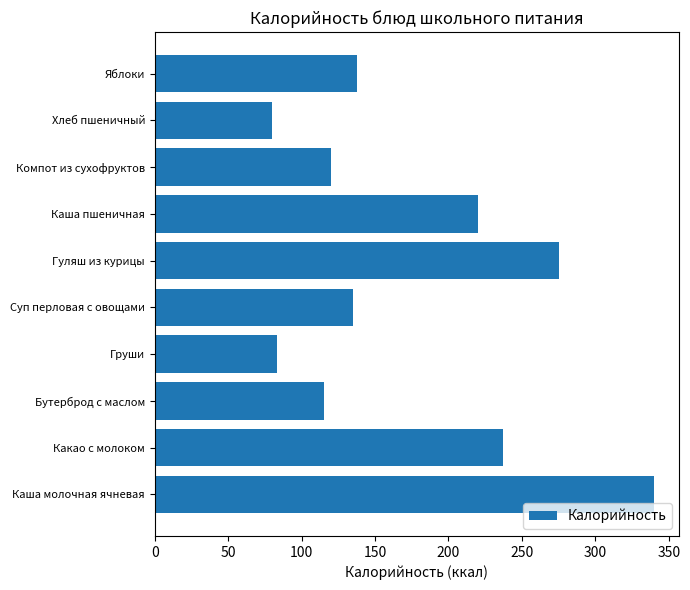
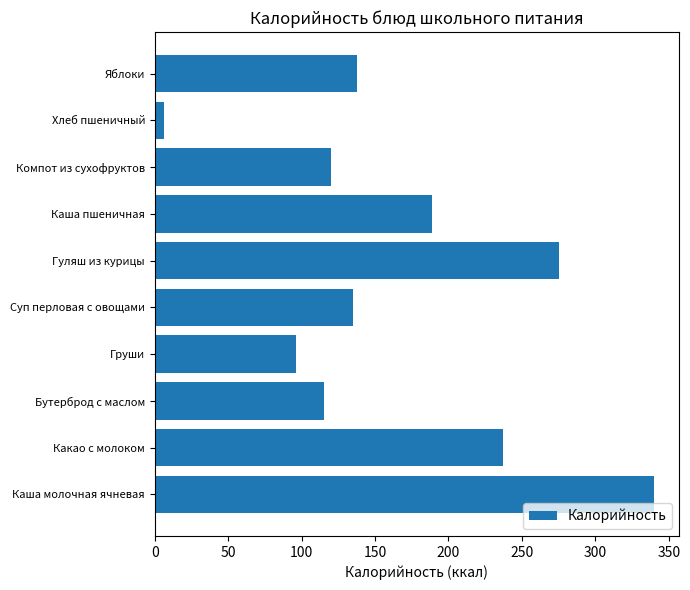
  {
    "Яблоки": 138,
-   "Хлеб пшеничный": 80,
+   "Хлеб пшеничный": 6,
    "Компот из сухофруктов": 120,
-   "Каша пшеничная": 220,
+   "Каша пшеничная": 189,
    "Гуляш из курицы": 275,
    "Суп перловая с овощами": 135,
-   "Груши": 83,
+   "Груши": 96,
    "Бутерброд с маслом": 115,
    "Какао с молоком": 237,
    "Каша молочная ячневая": 340
  }
